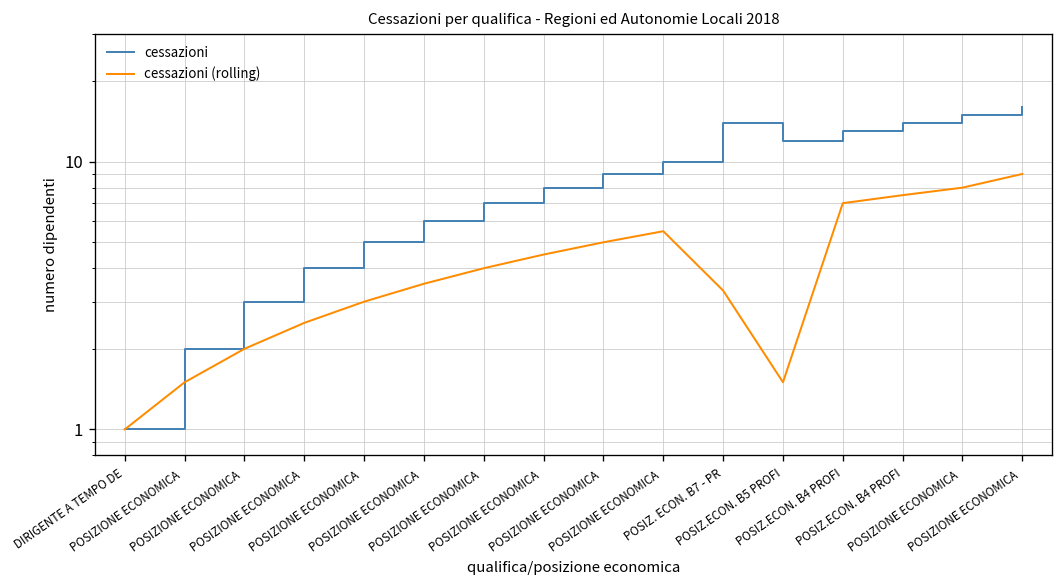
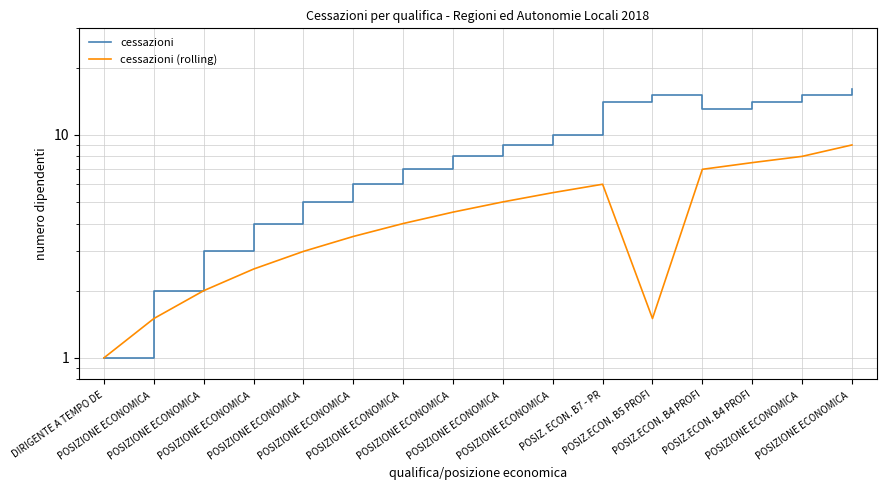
  {
    "cessazioni": {
      "POSIZ. ECON. B7 - PR": 14,
-     "POSIZ.ECON. B5 PROFI": 12
+     "POSIZ.ECON. B5 PROFI": 15
    },
    "cessazioni (rolling)": {
-     "POSIZ. ECON. B7 - PR": 3.3,
+     "POSIZ. ECON. B7 - PR": 6.0,
      "POSIZ.ECON. B5 PROFI": 1.5
    }
  }
